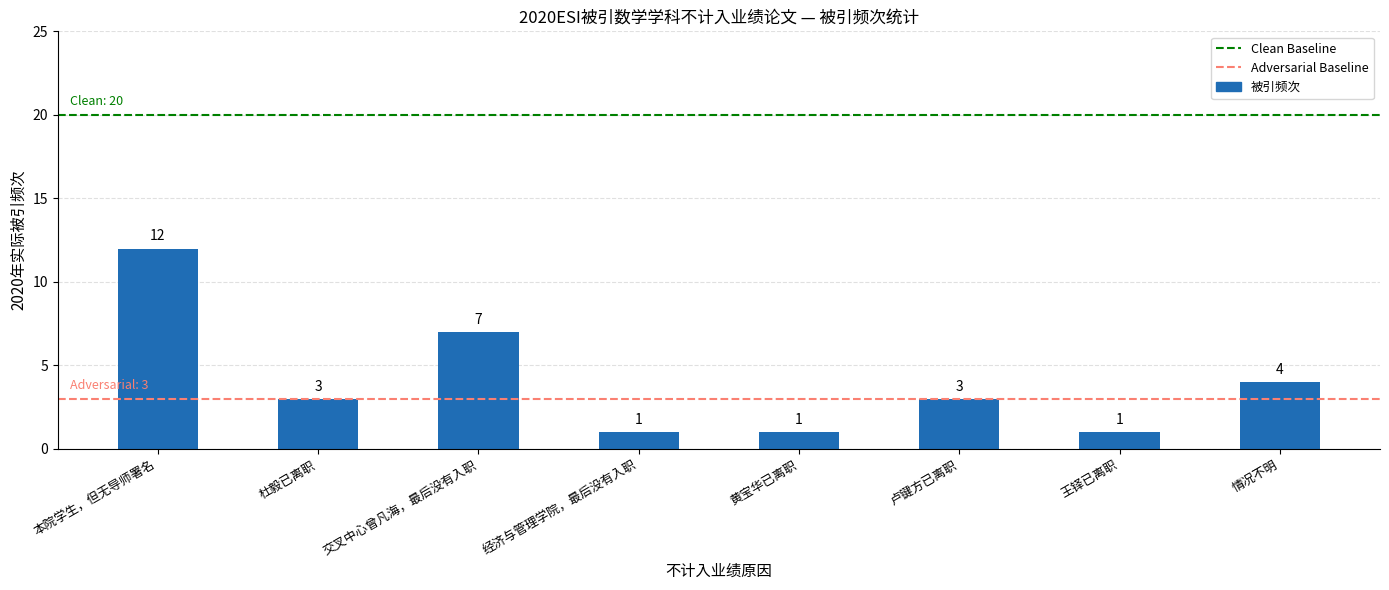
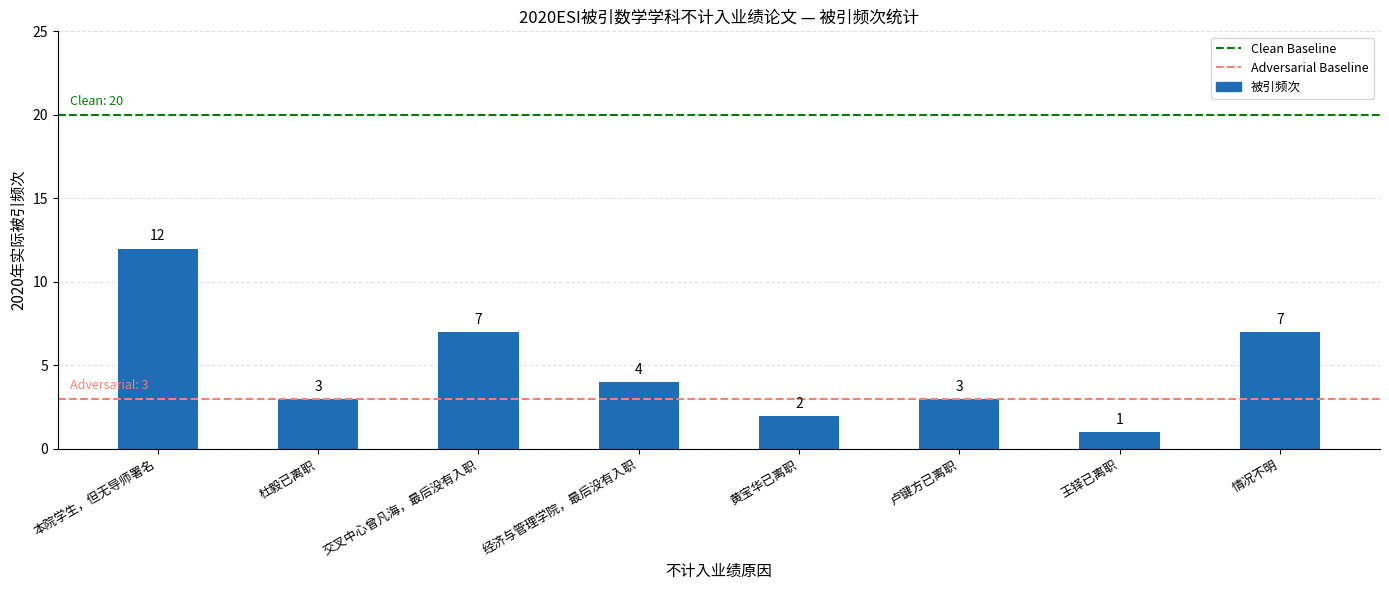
  {
    "本院学生，但无导师署名": 12,
    "杜毅已离职": 3,
    "交叉中心曾凡海，最后没有入职": 7,
-   "经济与管理学院，最后没有入职": 1,
-   "黄宝华已离职": 1,
+   "经济与管理学院，最后没有入职": 4,
+   "黄宝华已离职": 2,
    "卢键方已离职": 3,
    "王铎已离职": 1,
-   "情况不明": 4
+   "情况不明": 7
  }
